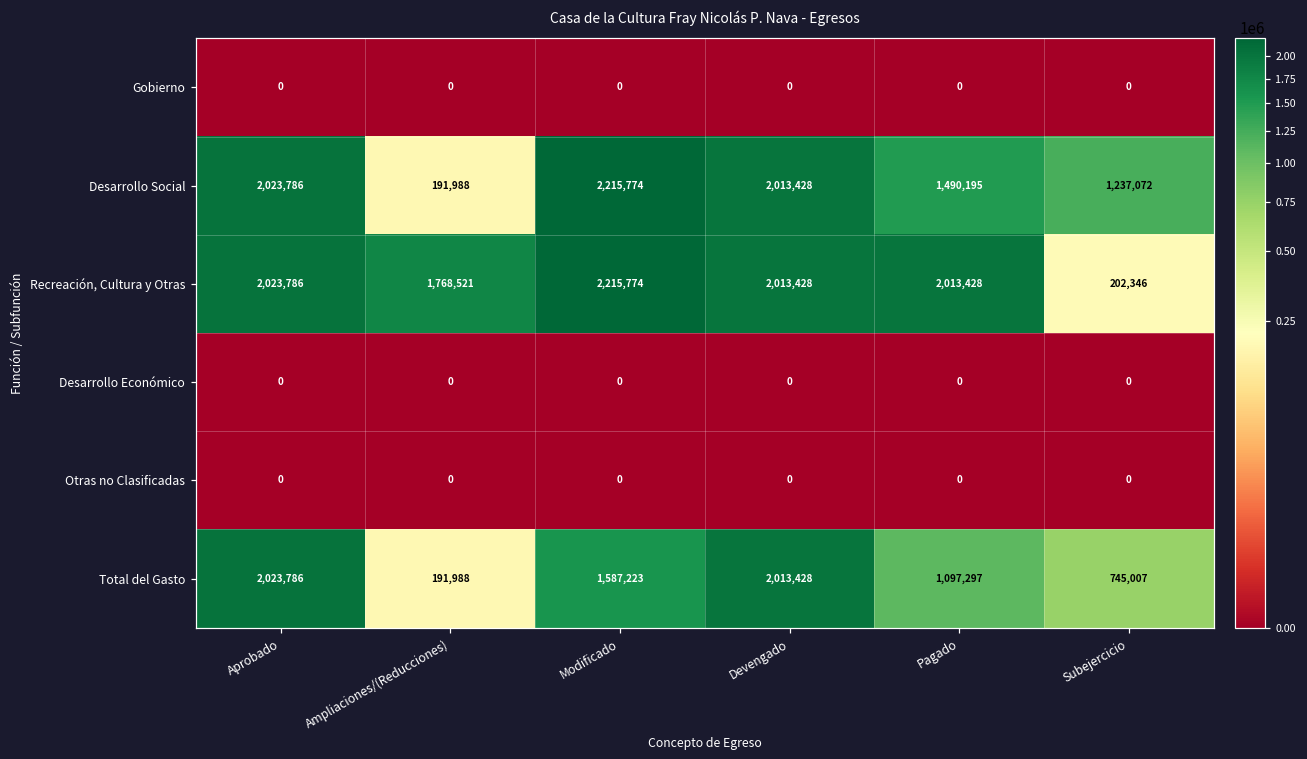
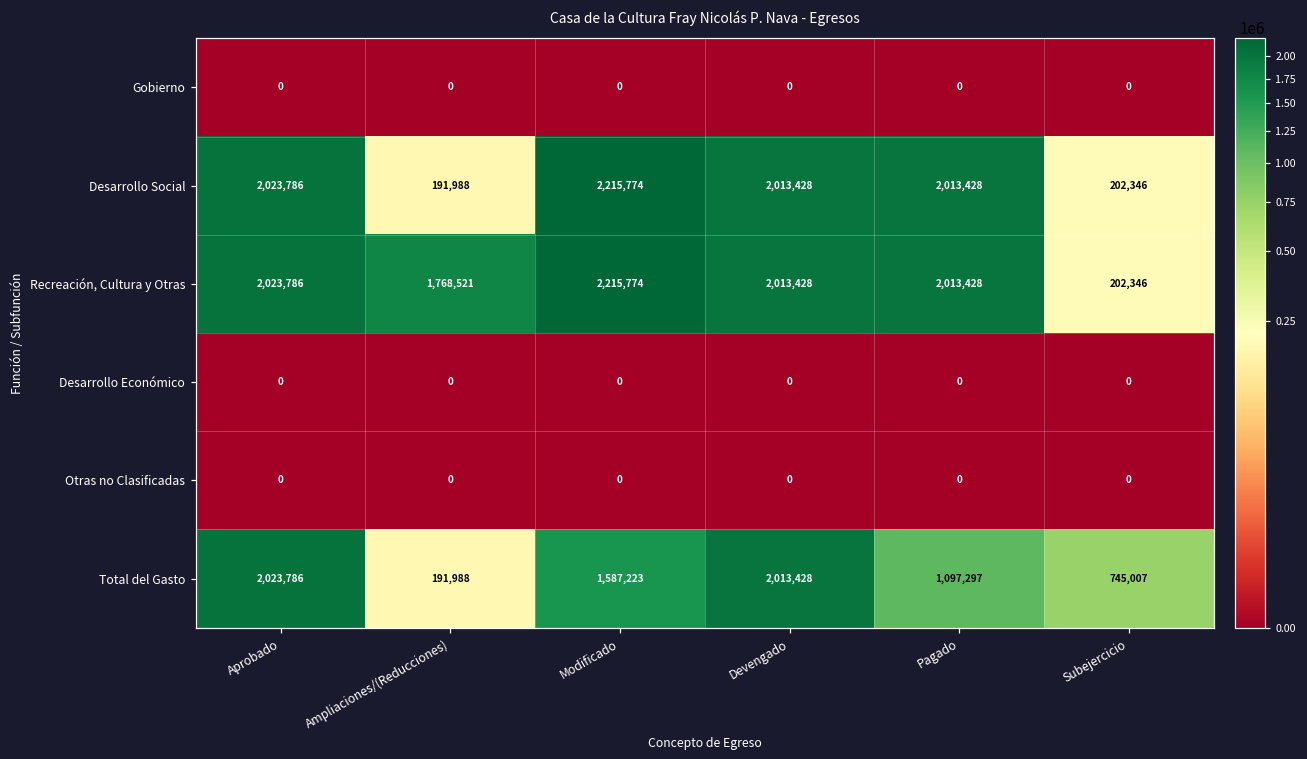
  {
    "Gobierno": {
      "Aprobado": "0",
      "Ampliaciones/(Reducciones)": "0",
      "Modificado": "0",
      "Devengado": "0",
      "Pagado": "0",
      "Subejercicio": "0"
    },
    "Desarrollo Social": {
      "Aprobado": "2,023,786",
      "Ampliaciones/(Reducciones)": "191,988",
      "Modificado": "2,215,774",
      "Devengado": "2,013,428",
-     "Pagado": "1,490,195",
-     "Subejercicio": "1,237,072"
+     "Pagado": "2,013,428",
+     "Subejercicio": "202,346"
    },
    "Recreación, Cultura y Otras": {
      "Aprobado": "2,023,786",
      "Ampliaciones/(Reducciones)": "1,768,521",
      "Modificado": "2,215,774",
      "Devengado": "2,013,428",
      "Pagado": "2,013,428",
      "Subejercicio": "202,346"
    },
    "Desarrollo Económico": {
      "Aprobado": "0",
      "Ampliaciones/(Reducciones)": "0",
      "Modificado": "0",
      "Devengado": "0",
      "Pagado": "0",
      "Subejercicio": "0"
    },
    "Otras no Clasificadas": {
      "Aprobado": "0",
      "Ampliaciones/(Reducciones)": "0",
      "Modificado": "0",
      "Devengado": "0",
      "Pagado": "0",
      "Subejercicio": "0"
    },
    "Total del Gasto": {
      "Aprobado": "2,023,786",
      "Ampliaciones/(Reducciones)": "191,988",
      "Modificado": "1,587,223",
      "Devengado": "2,013,428",
      "Pagado": "1,097,297",
      "Subejercicio": "745,007"
    }
  }
